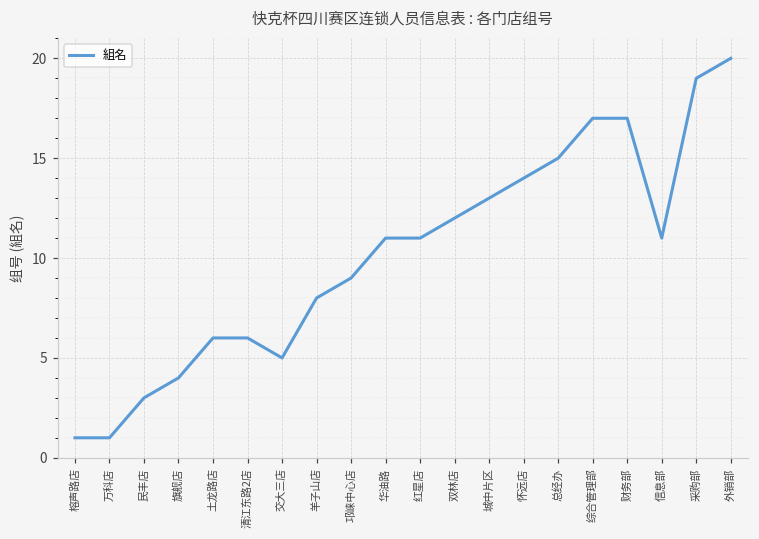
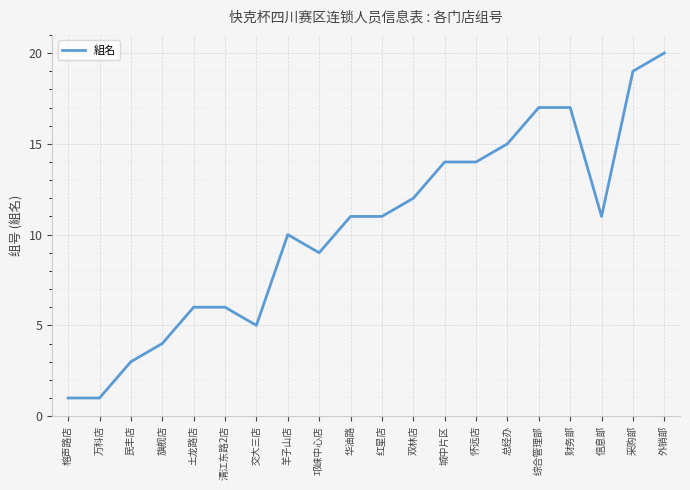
  {
    "榕声路店": 1,
    "万科店": 1,
    "民丰店": 3,
    "旗舰店": 4,
    "土龙路店": 6,
    "清江东路2店": 6,
    "交大三店": 5,
-   "羊子山店": 8,
+   "羊子山店": 10,
    "邛崃中心店": 9,
    "华油路": 11,
    "红星店": 11,
    "双林店": 12,
-   "城中片区": 13,
+   "城中片区": 14,
    "怀远店": 14,
    "总经办": 15,
    "综合管理部": 17,
    "财务部": 17,
    "信息部": 11,
    "采购部": 19,
    "外销部": 20
  }
